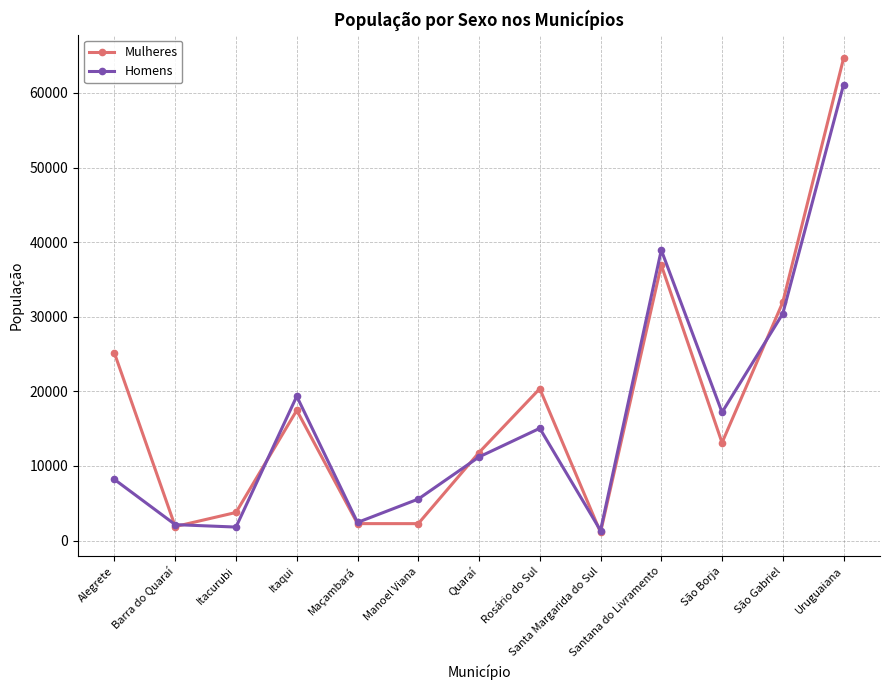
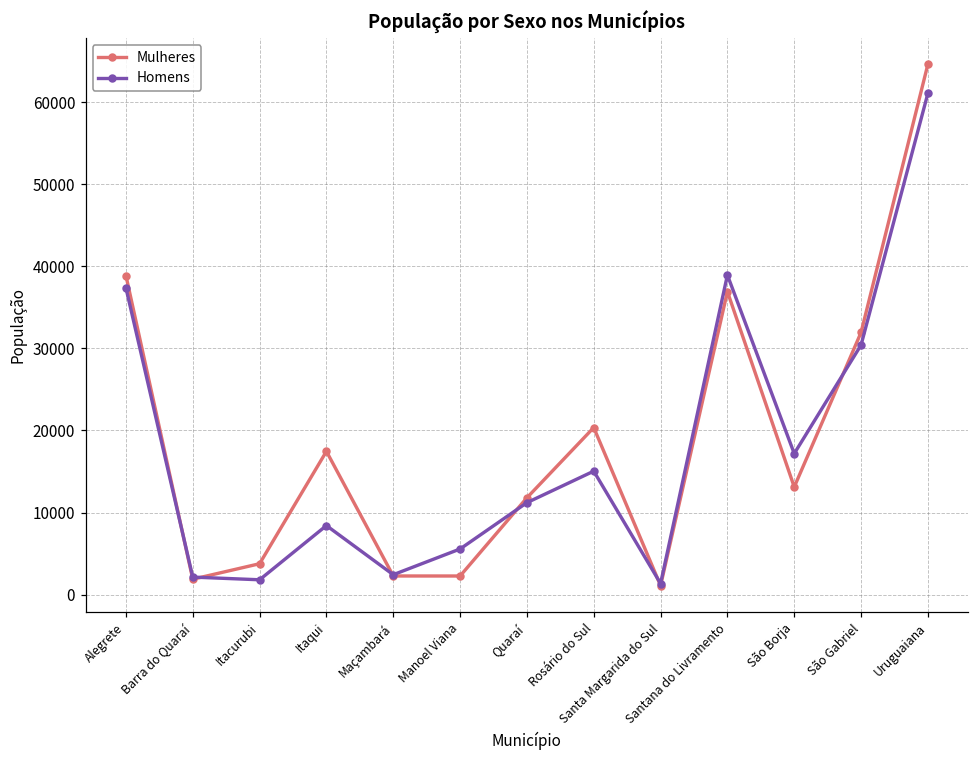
  {
    "Mulheres": {
-     "Alegrete": 25000,
+     "Alegrete": 39000,
      "Itacurubi": 4000,
      "Itaqui": 17000,
      "Manoel Viana": 2000,
      "Quaraí": 12000,
      "Rosário do Sul": 20000,
      "Santana do Livramento": 37000,
      "São Borja": 13000,
      "São Gabriel": 32000,
      "Uruguaiana": 65000
    },
    "Homens": {
-     "Alegrete": 8000,
+     "Alegrete": 37000,
      "Itacurubi": 2000,
-     "Itaqui": 19000,
+     "Itaqui": 8000,
      "Manoel Viana": 6000,
      "Quaraí": 11000,
      "Rosário do Sul": 15000,
      "Santana do Livramento": 39000,
      "São Borja": 17000,
      "São Gabriel": 30000,
      "Uruguaiana": 61000
    }
  }
